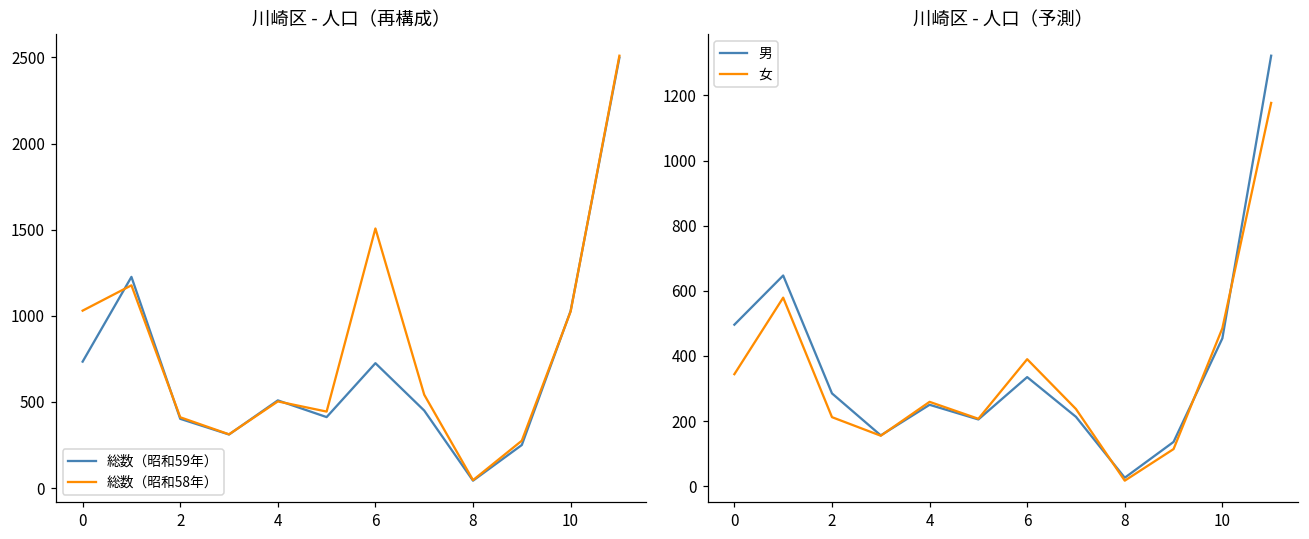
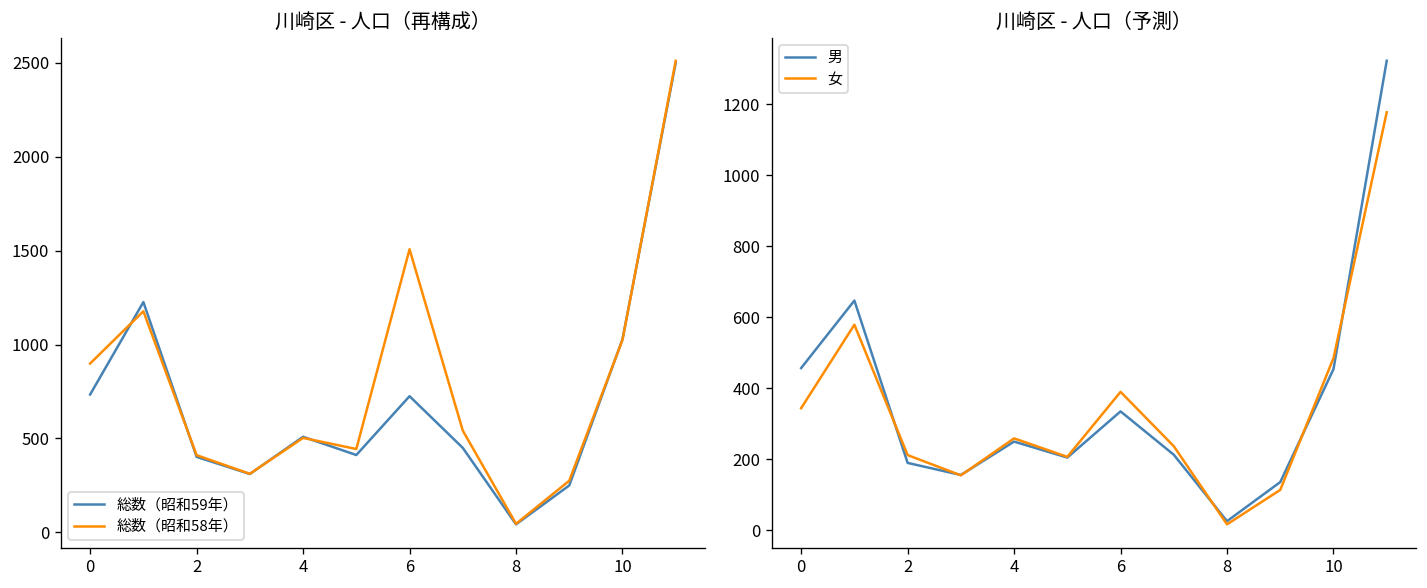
  {
    "川崎区 - 人口（再構成）": {
      "総数（昭和59年）": {
        "0": 730,
        "6": 730
      },
      "総数（昭和58年）": {
-       "0": 1030,
+       "0": 900,
        "6": 1510
      }
    },
    "川崎区 - 人口（予測）": {
      "男": {
-       "0": 500,
-       "2": 290,
+       "0": 460,
+       "2": 190,
        "4": 250,
        "6": 340,
        "8": 30,
        "10": 450
      },
      "女": {
        "0": 340,
        "2": 210,
        "4": 260,
        "6": 390,
        "8": 20,
        "10": 490
      }
    }
  }
